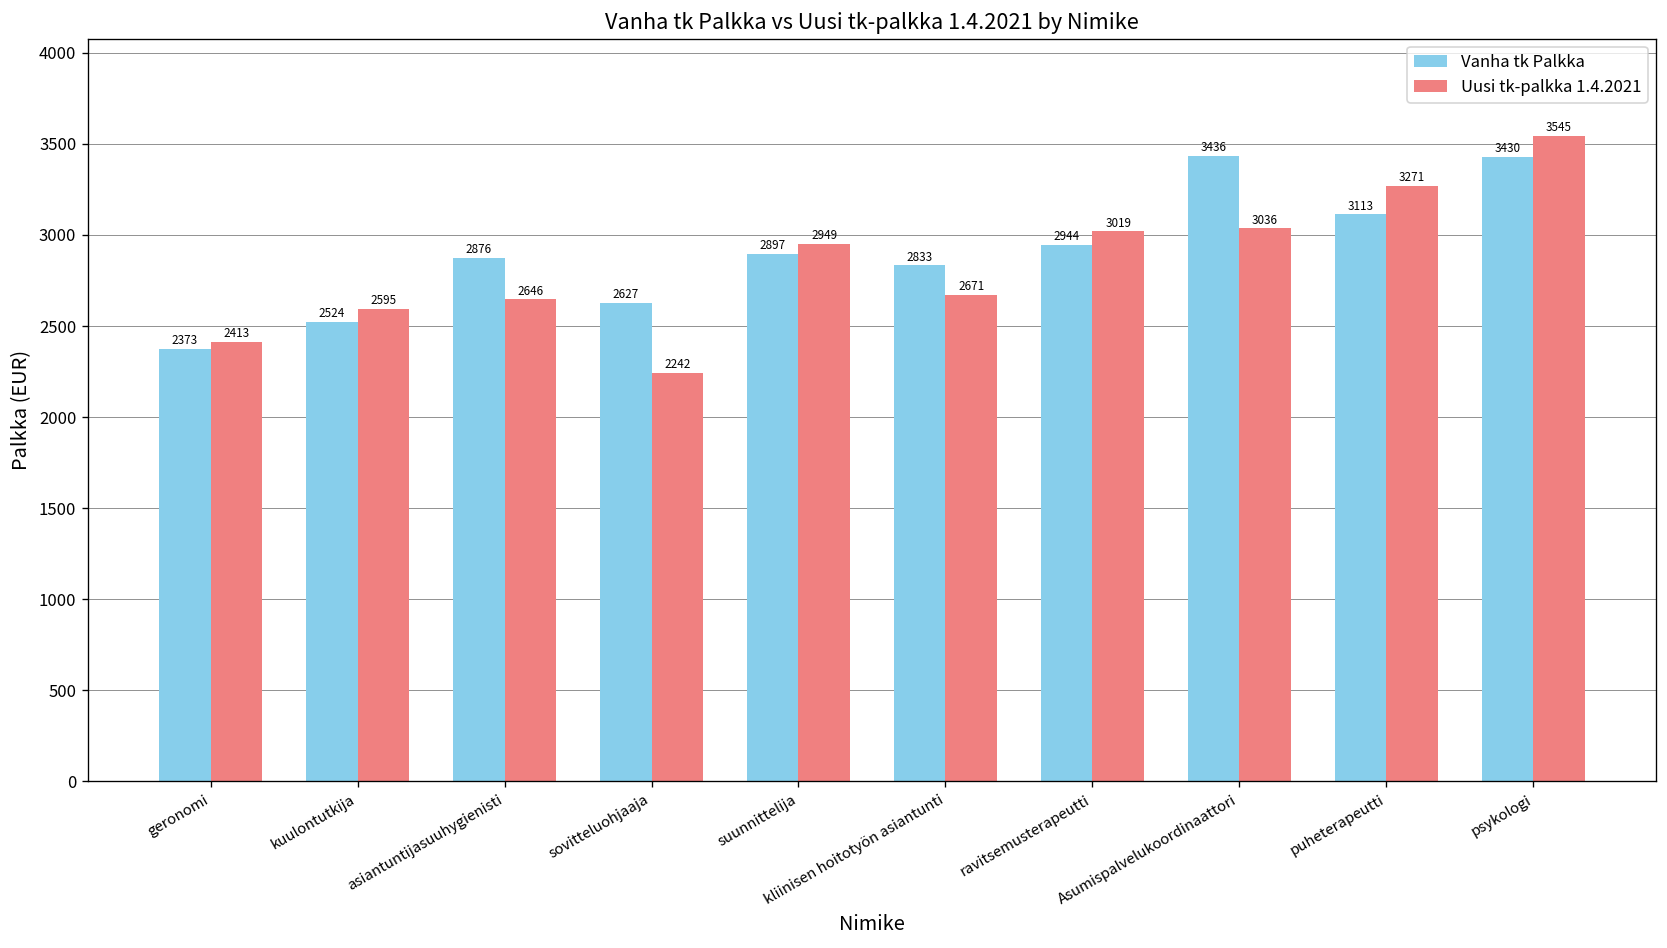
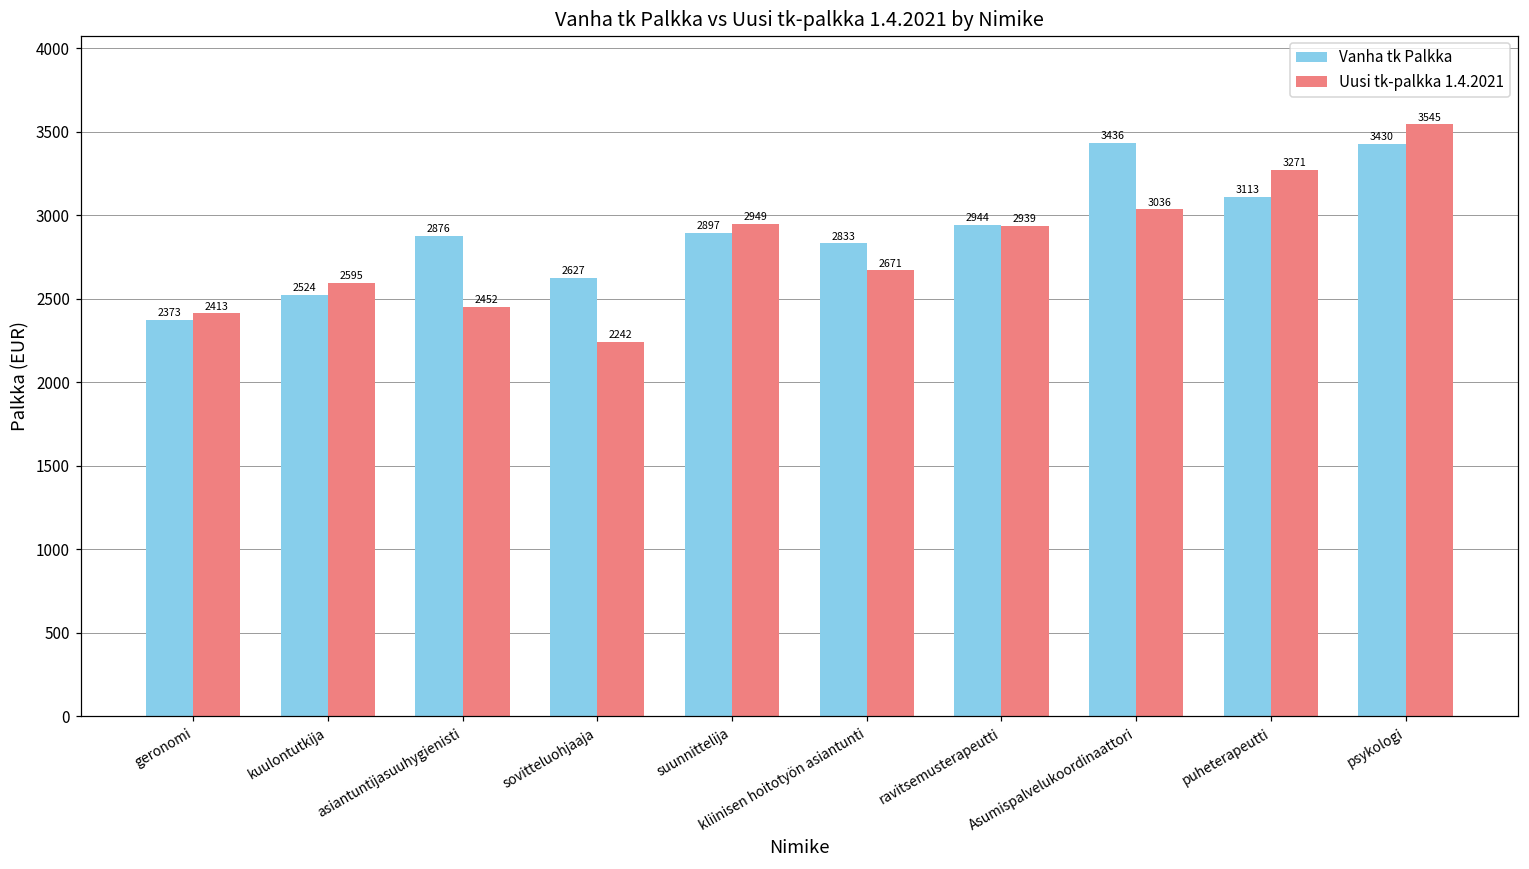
  {
    "Vanha tk Palkka": {
      "geronomi": 2373,
      "kuulontutkija": 2524,
      "asiantuntijasuuhygienisti": 2876,
      "sovitteluohjaaja": 2627,
      "suunnittelija": 2897,
      "kliinisen hoitotyön asiantunti": 2833,
      "ravitsemusterapeutti": 2944,
      "Asumispalvelukoordinaattori": 3436,
      "puheterapeutti": 3113,
      "psykologi": 3430
    },
    "Uusi tk-palkka 1.4.2021": {
      "geronomi": 2413,
      "kuulontutkija": 2595,
-     "asiantuntijasuuhygienisti": 2646,
+     "asiantuntijasuuhygienisti": 2452,
      "sovitteluohjaaja": 2242,
      "suunnittelija": 2949,
      "kliinisen hoitotyön asiantunti": 2671,
-     "ravitsemusterapeutti": 3019,
+     "ravitsemusterapeutti": 2939,
      "Asumispalvelukoordinaattori": 3036,
      "puheterapeutti": 3271,
      "psykologi": 3545
    }
  }
